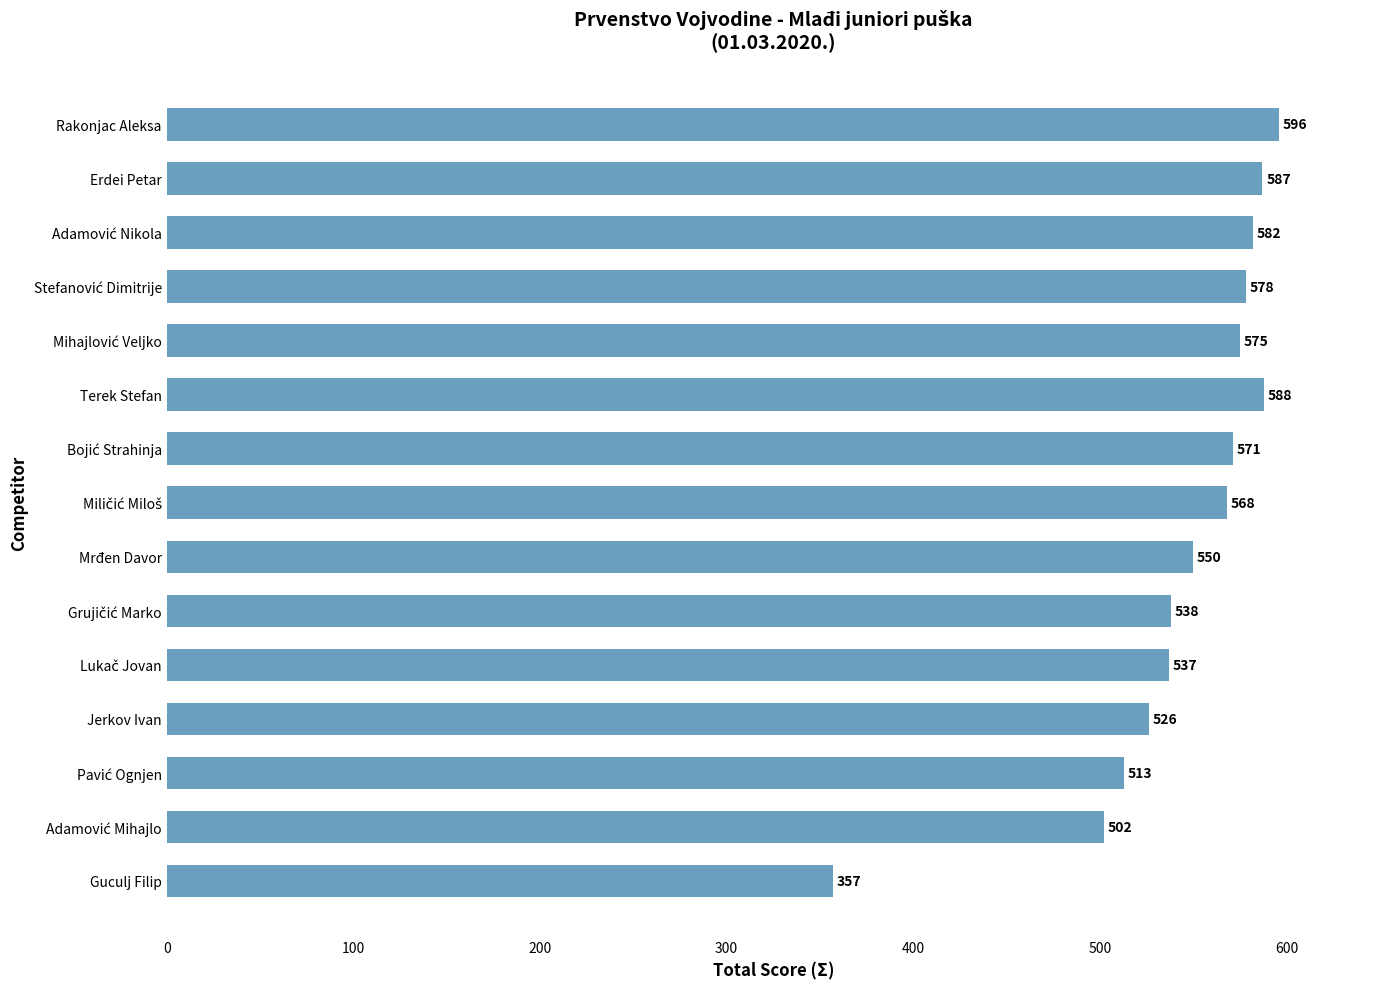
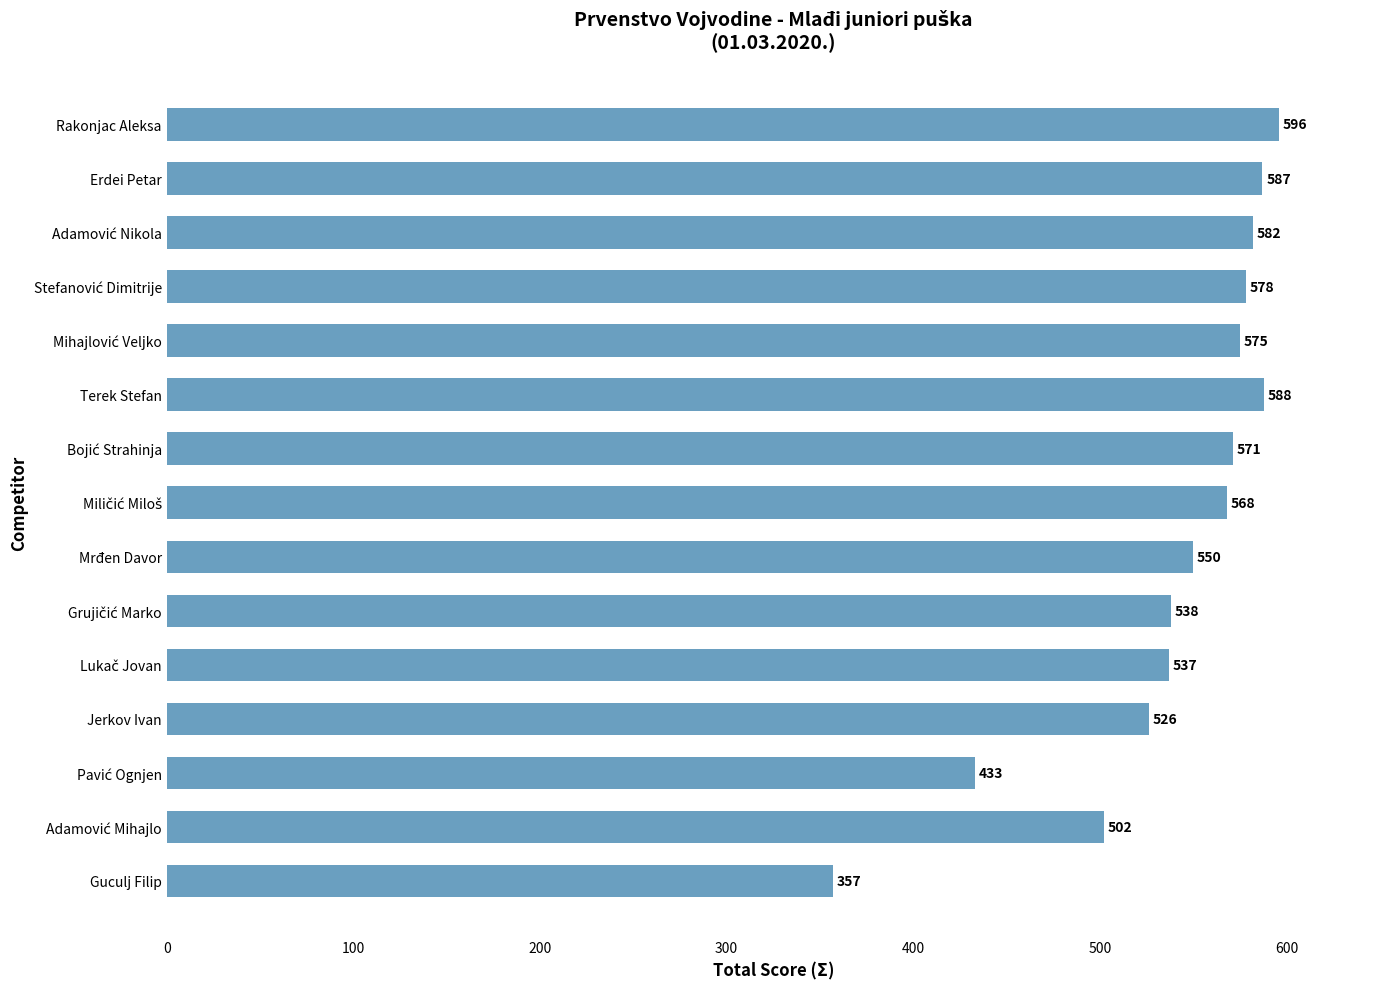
  {
    "Rakonjac Aleksa": 596,
    "Erdei Petar": 587,
    "Adamović Nikola": 582,
    "Stefanović Dimitrije": 578,
    "Mihajlović Veljko": 575,
    "Terek Stefan": 588,
    "Bojić Strahinja": 571,
    "Miličić Miloš": 568,
    "Mrđen Davor": 550,
    "Grujičić Marko": 538,
    "Lukač Jovan": 537,
    "Jerkov Ivan": 526,
-   "Pavić Ognjen": 513,
+   "Pavić Ognjen": 433,
    "Adamović Mihajlo": 502,
    "Guculj Filip": 357
  }
